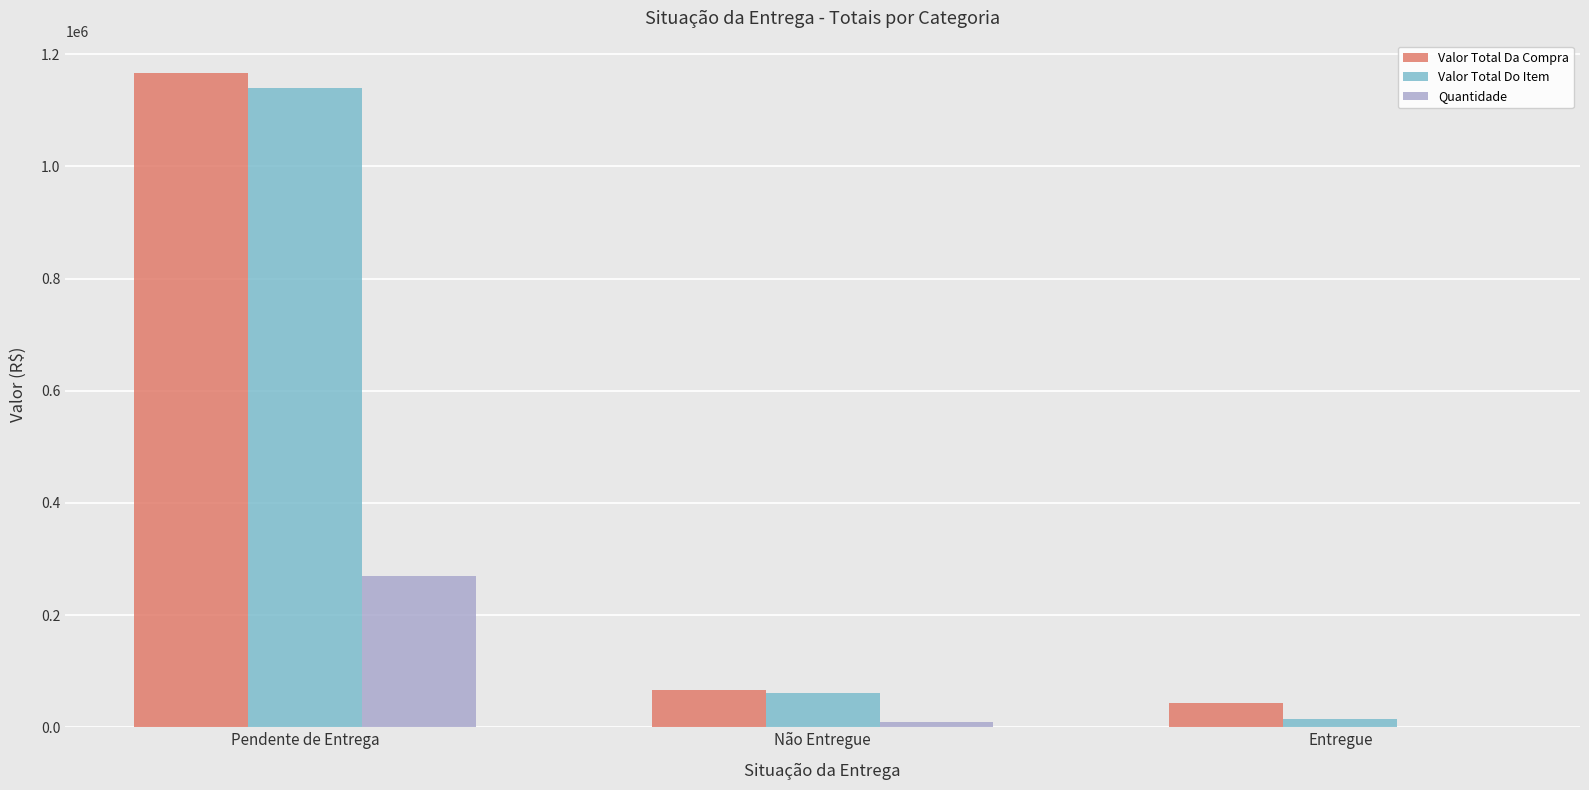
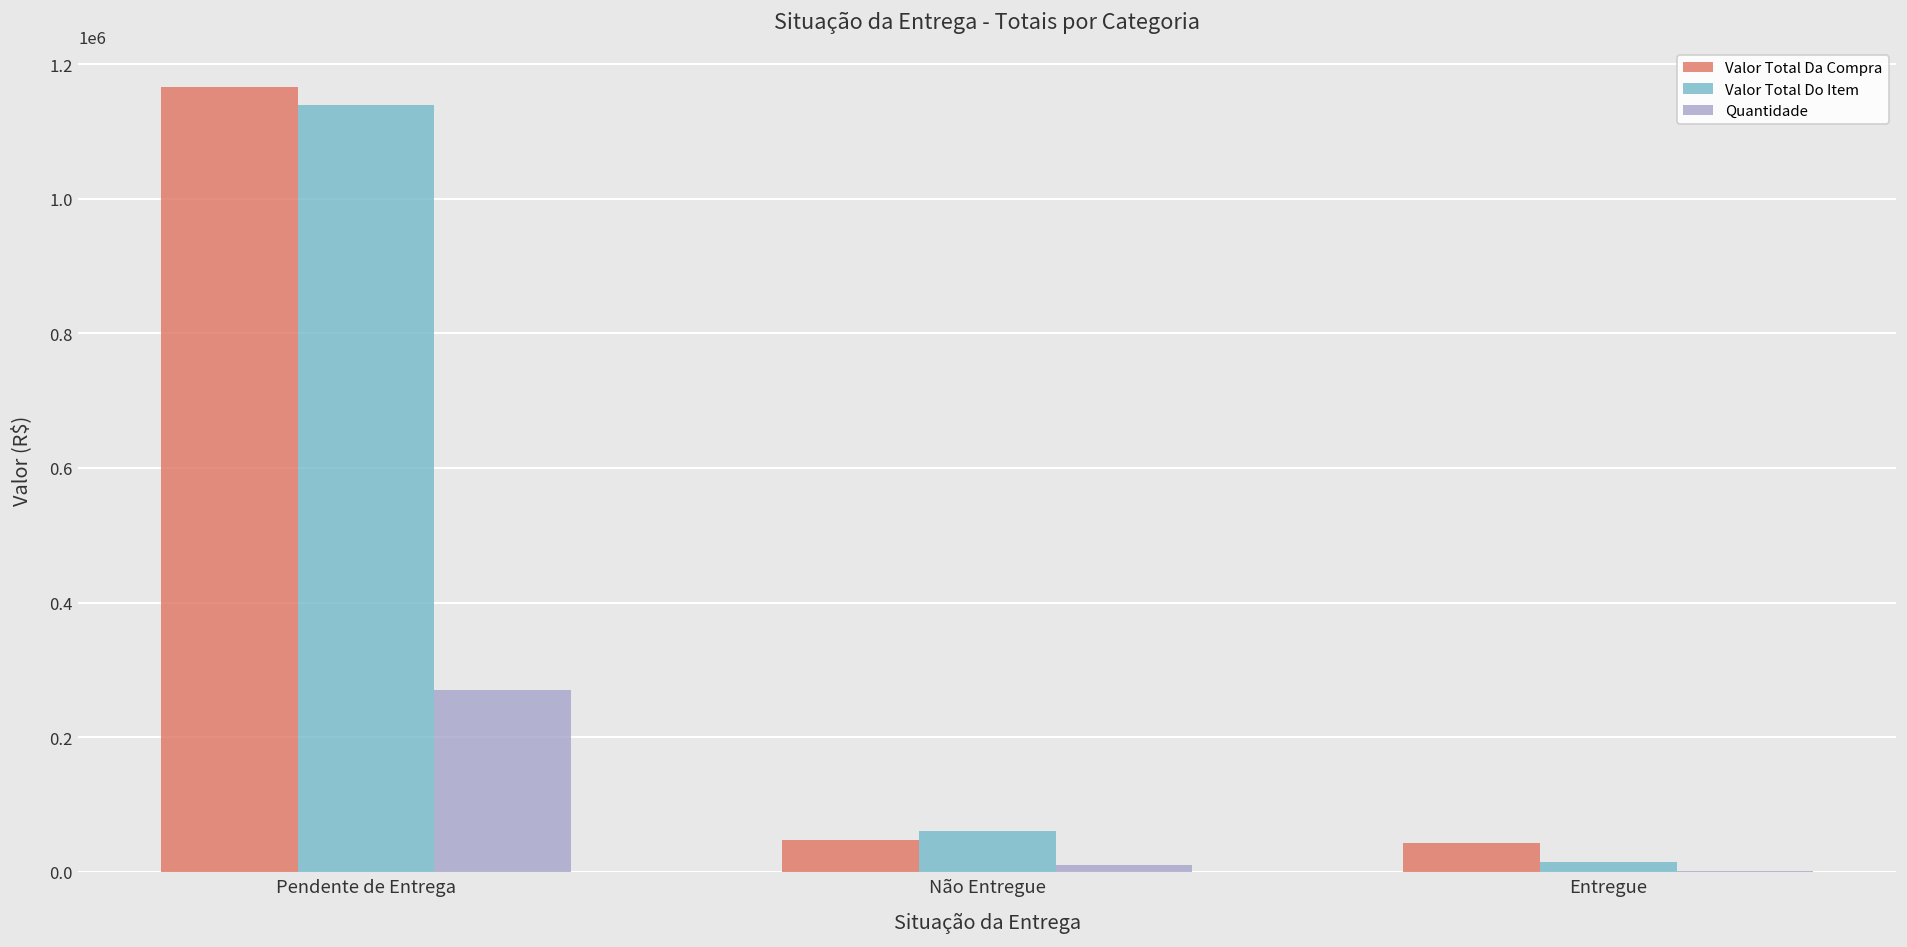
  {
    "Valor Total Da Compra": {
      "Pendente de Entrega": 1170000,
-     "Não Entregue": 70000,
+     "Não Entregue": 50000,
      "Entregue": 40000
    }
  }
